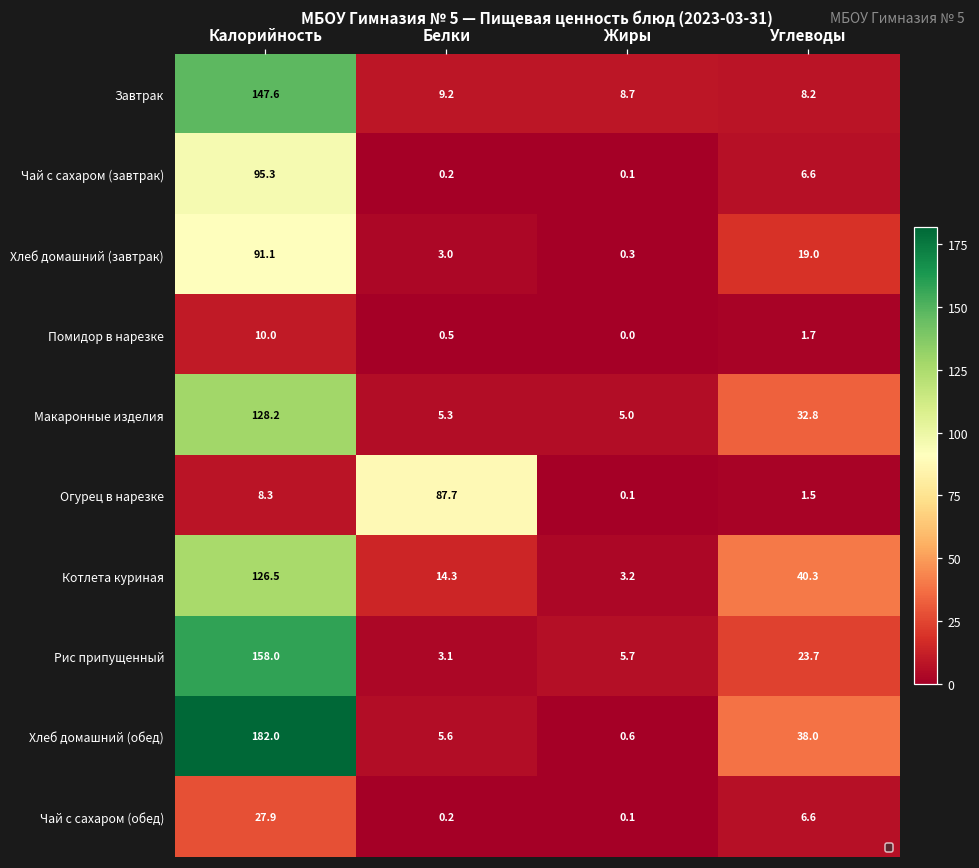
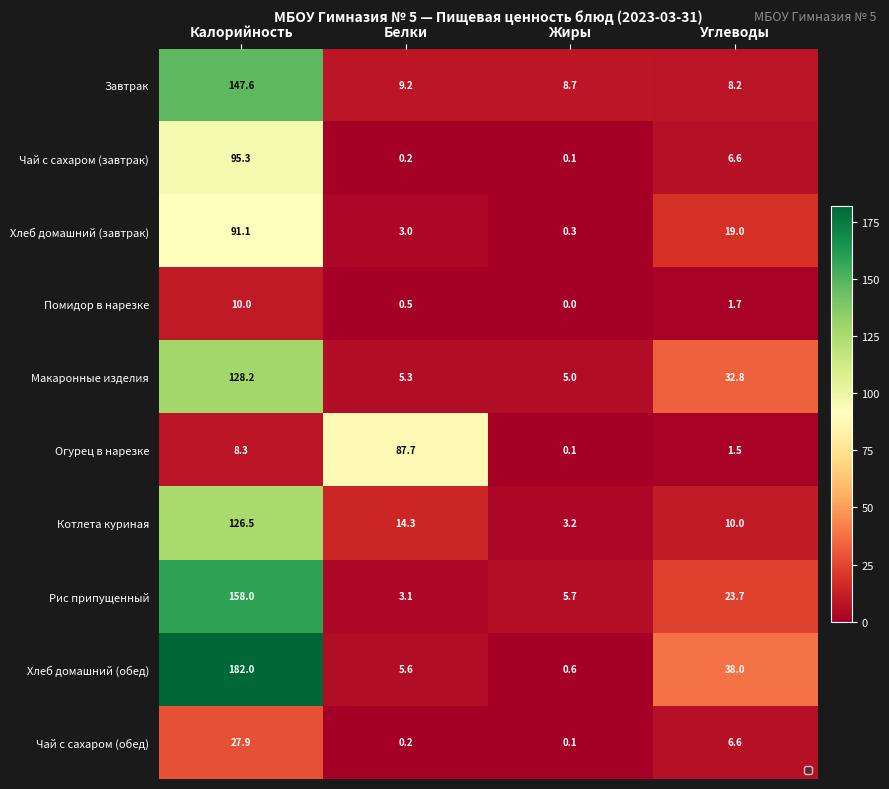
  {
    "Завтрак": {
      "Калорийность": 147.6,
      "Белки": 9.2,
      "Жиры": 8.7,
      "Углеводы": 8.2
    },
    "Чай с сахаром (завтрак)": {
      "Калорийность": 95.3,
      "Белки": 0.2,
      "Жиры": 0.1,
      "Углеводы": 6.6
    },
    "Хлеб домашний (завтрак)": {
      "Калорийность": 91.1,
      "Белки": 3.0,
      "Жиры": 0.3,
      "Углеводы": 19.0
    },
    "Помидор в нарезке": {
      "Калорийность": 10.0,
      "Белки": 0.5,
      "Жиры": 0.0,
      "Углеводы": 1.7
    },
    "Макаронные изделия": {
      "Калорийность": 128.2,
      "Белки": 5.3,
      "Жиры": 5.0,
      "Углеводы": 32.8
    },
    "Огурец в нарезке": {
      "Калорийность": 8.3,
      "Белки": 87.7,
      "Жиры": 0.1,
      "Углеводы": 1.5
    },
    "Котлета куриная": {
      "Калорийность": 126.5,
      "Белки": 14.3,
      "Жиры": 3.2,
-     "Углеводы": 40.3
+     "Углеводы": 10.0
    },
    "Рис припущенный": {
      "Калорийность": 158.0,
      "Белки": 3.1,
      "Жиры": 5.7,
      "Углеводы": 23.7
    },
    "Хлеб домашний (обед)": {
      "Калорийность": 182.0,
      "Белки": 5.6,
      "Жиры": 0.6,
      "Углеводы": 38.0
    },
    "Чай с сахаром (обед)": {
      "Калорийность": 27.9,
      "Белки": 0.2,
      "Жиры": 0.1,
      "Углеводы": 6.6
    }
  }
